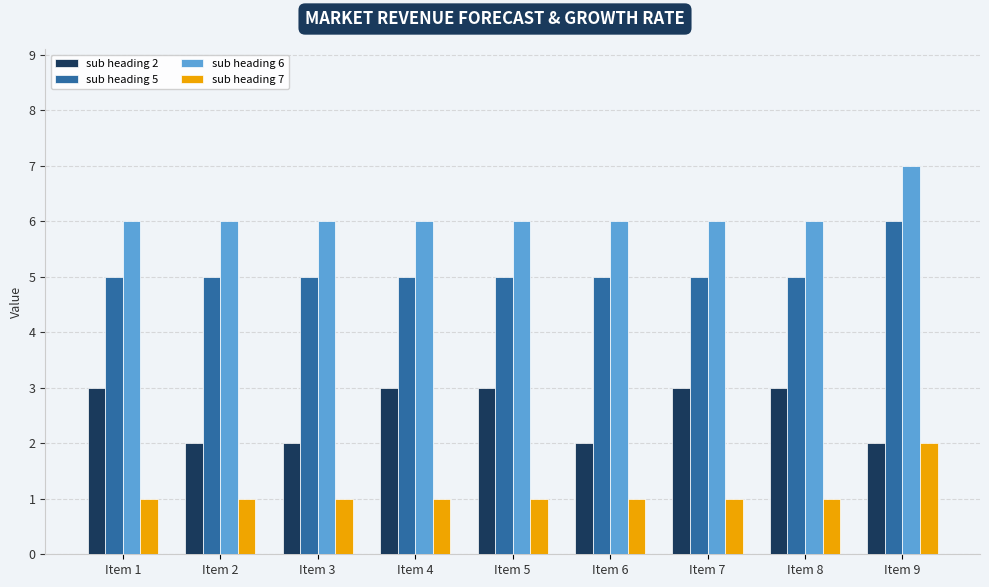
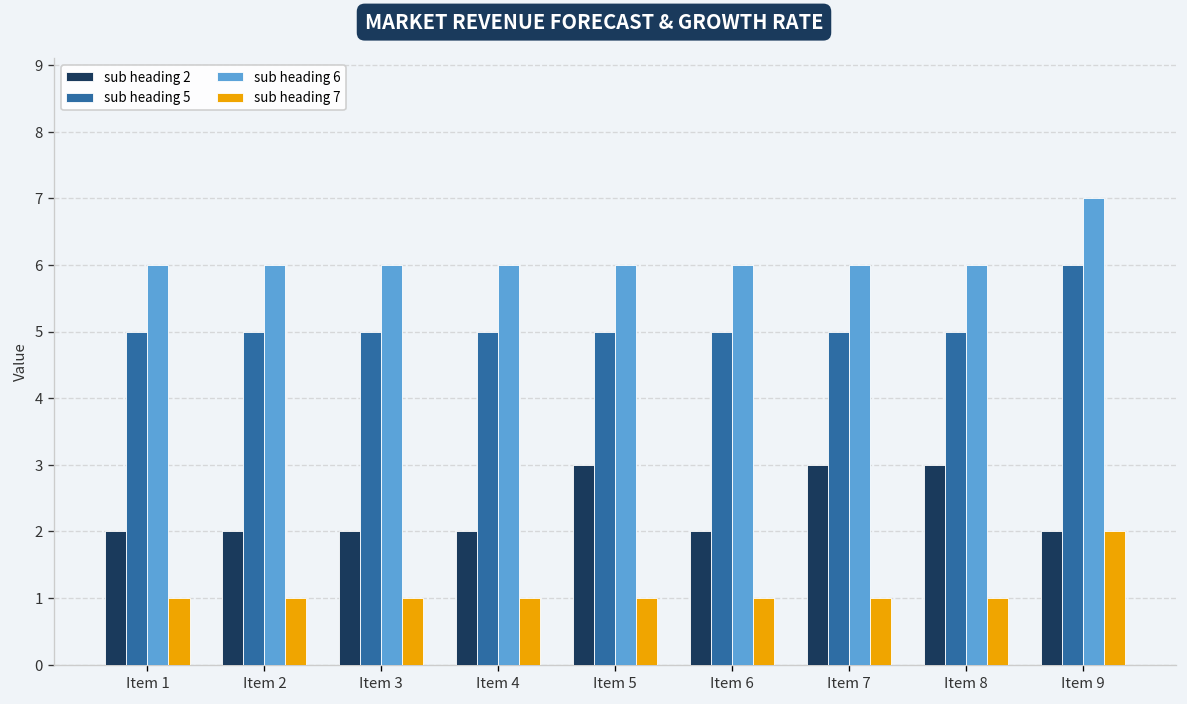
  {
    "sub heading 2": {
-     "Item 1": 3,
+     "Item 1": 2,
      "Item 2": 2,
      "Item 3": 2,
-     "Item 4": 3,
+     "Item 4": 2,
      "Item 5": 3,
      "Item 6": 2,
      "Item 7": 3,
      "Item 8": 3,
      "Item 9": 2
    },
    "sub heading 5": {
      "Item 1": 5,
      "Item 2": 5,
      "Item 3": 5,
      "Item 4": 5,
      "Item 5": 5,
      "Item 6": 5,
      "Item 7": 5,
      "Item 8": 5,
      "Item 9": 6
    },
    "sub heading 6": {
      "Item 1": 6,
      "Item 2": 6,
      "Item 3": 6,
      "Item 4": 6,
      "Item 5": 6,
      "Item 6": 6,
      "Item 7": 6,
      "Item 8": 6,
      "Item 9": 7
    },
    "sub heading 7": {
      "Item 1": 1,
      "Item 2": 1,
      "Item 3": 1,
      "Item 4": 1,
      "Item 5": 1,
      "Item 6": 1,
      "Item 7": 1,
      "Item 8": 1,
      "Item 9": 2
    }
  }
